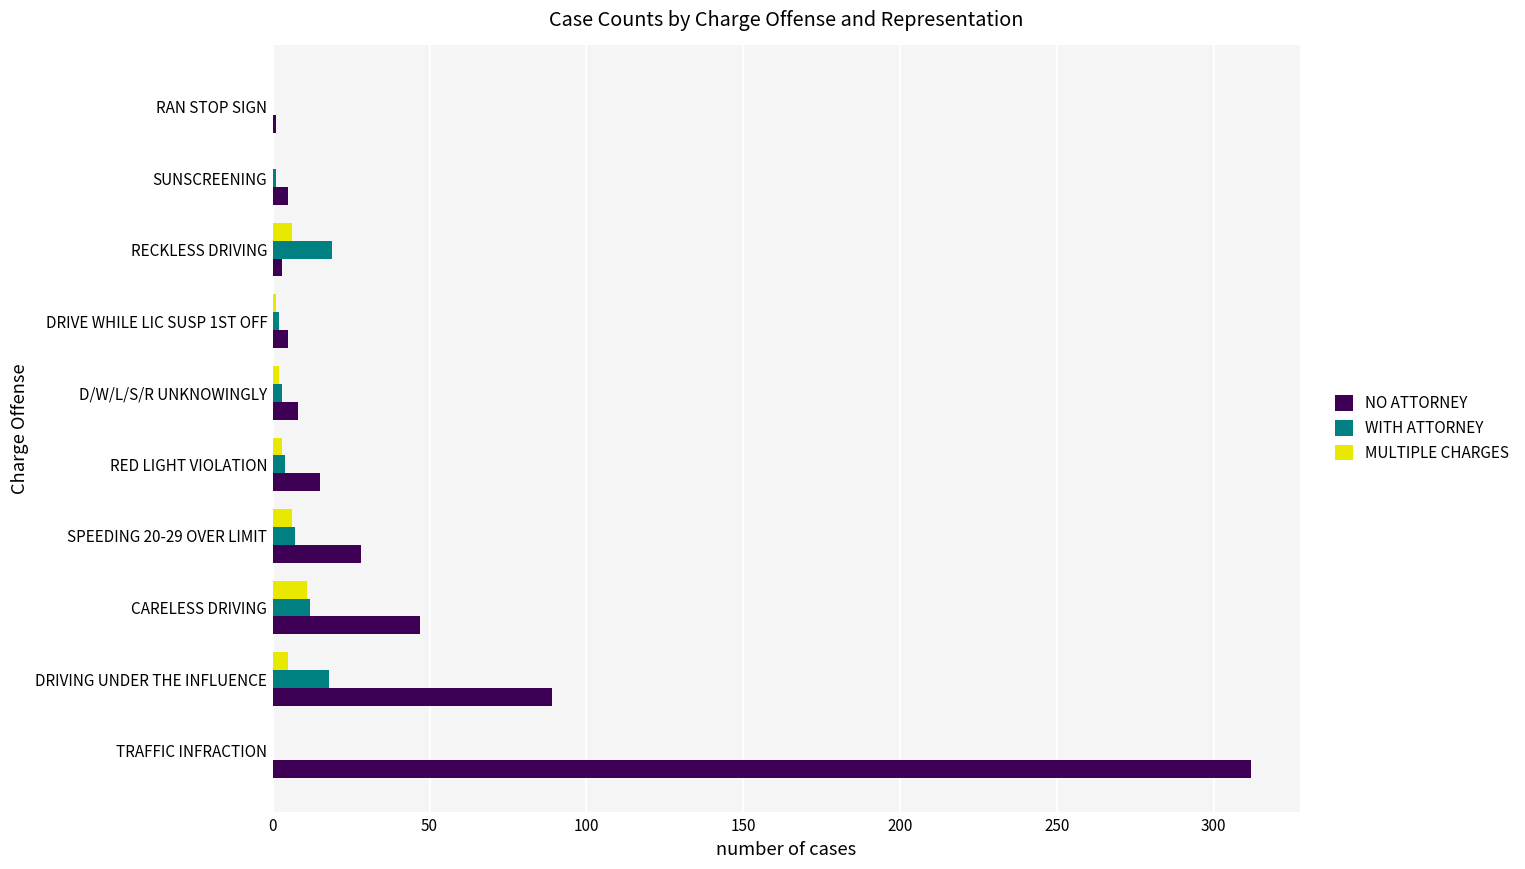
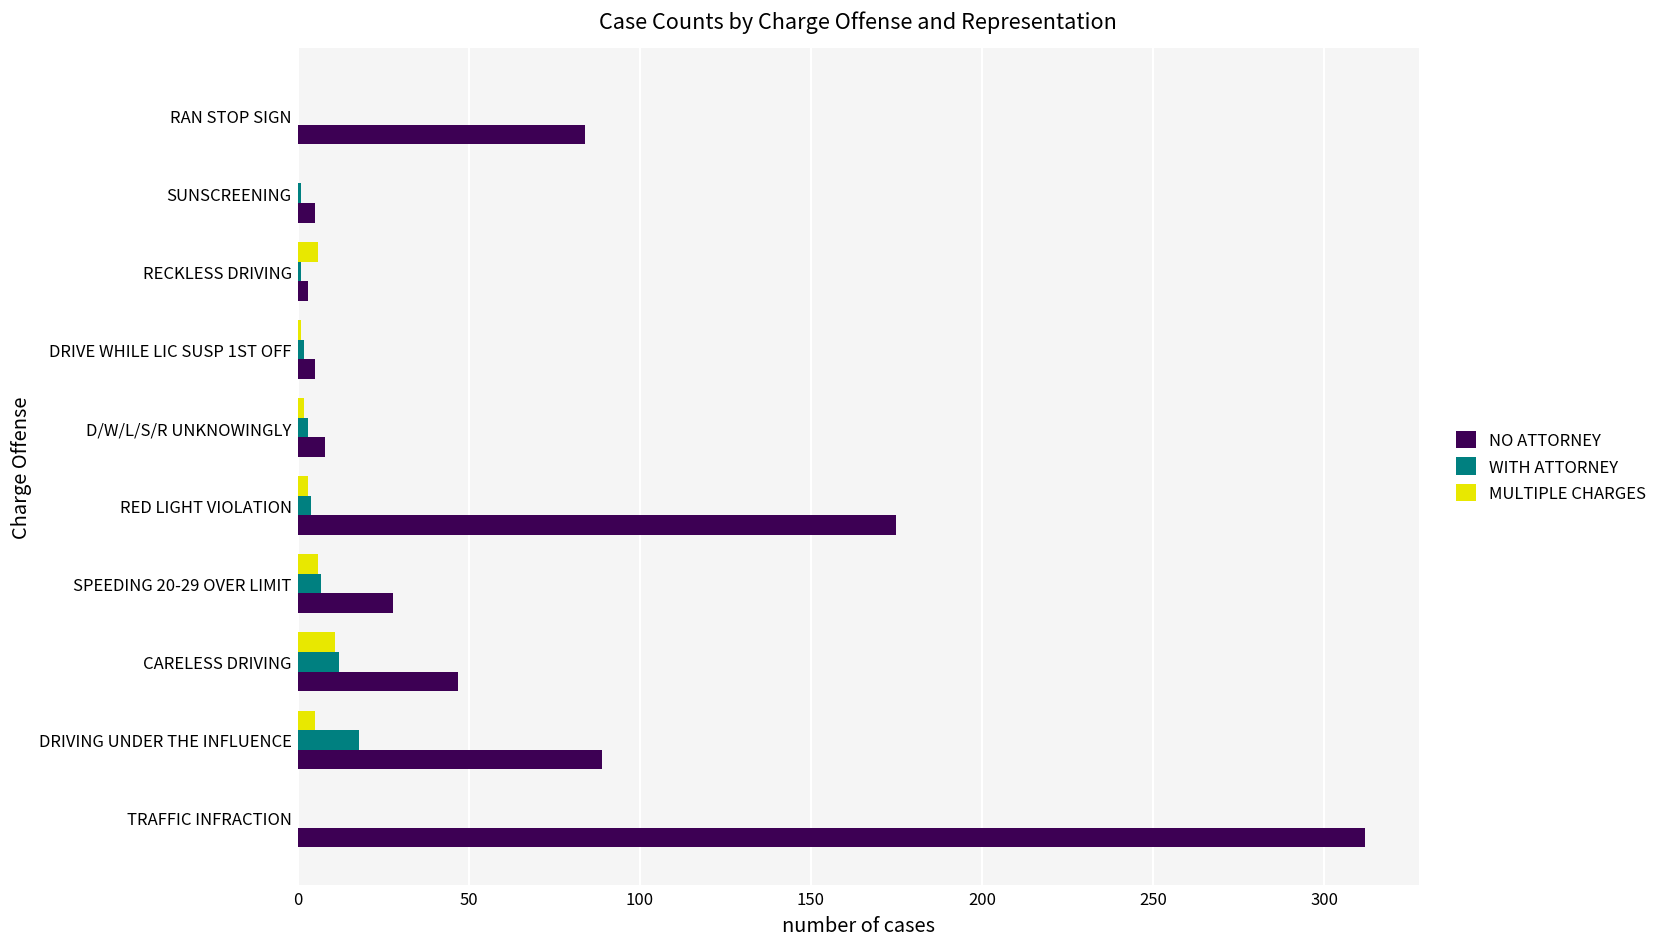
  {
    "NO ATTORNEY": {
-     "RAN STOP SIGN": 1,
+     "RAN STOP SIGN": 84,
      "SUNSCREENING": 5,
      "RECKLESS DRIVING": 3,
      "DRIVE WHILE LIC SUSP 1ST OFF": 5,
      "D/W/L/S/R UNKNOWINGLY": 8,
-     "RED LIGHT VIOLATION": 15,
+     "RED LIGHT VIOLATION": 175,
      "SPEEDING 20-29 OVER LIMIT": 28,
      "CARELESS DRIVING": 47,
      "DRIVING UNDER THE INFLUENCE": 89,
      "TRAFFIC INFRACTION": 312
    },
    "WITH ATTORNEY": {
      "RAN STOP SIGN": 0,
      "SUNSCREENING": 1,
-     "RECKLESS DRIVING": 19,
+     "RECKLESS DRIVING": 1,
      "DRIVE WHILE LIC SUSP 1ST OFF": 2,
      "D/W/L/S/R UNKNOWINGLY": 3,
      "RED LIGHT VIOLATION": 4,
      "SPEEDING 20-29 OVER LIMIT": 7,
      "CARELESS DRIVING": 12,
      "DRIVING UNDER THE INFLUENCE": 18,
      "TRAFFIC INFRACTION": 0
    },
    "MULTIPLE CHARGES": {
      "RAN STOP SIGN": 0,
      "SUNSCREENING": 0,
      "RECKLESS DRIVING": 6,
      "DRIVE WHILE LIC SUSP 1ST OFF": 1,
      "D/W/L/S/R UNKNOWINGLY": 2,
      "RED LIGHT VIOLATION": 3,
      "SPEEDING 20-29 OVER LIMIT": 6,
      "CARELESS DRIVING": 11,
      "DRIVING UNDER THE INFLUENCE": 5,
      "TRAFFIC INFRACTION": 0
    }
  }
